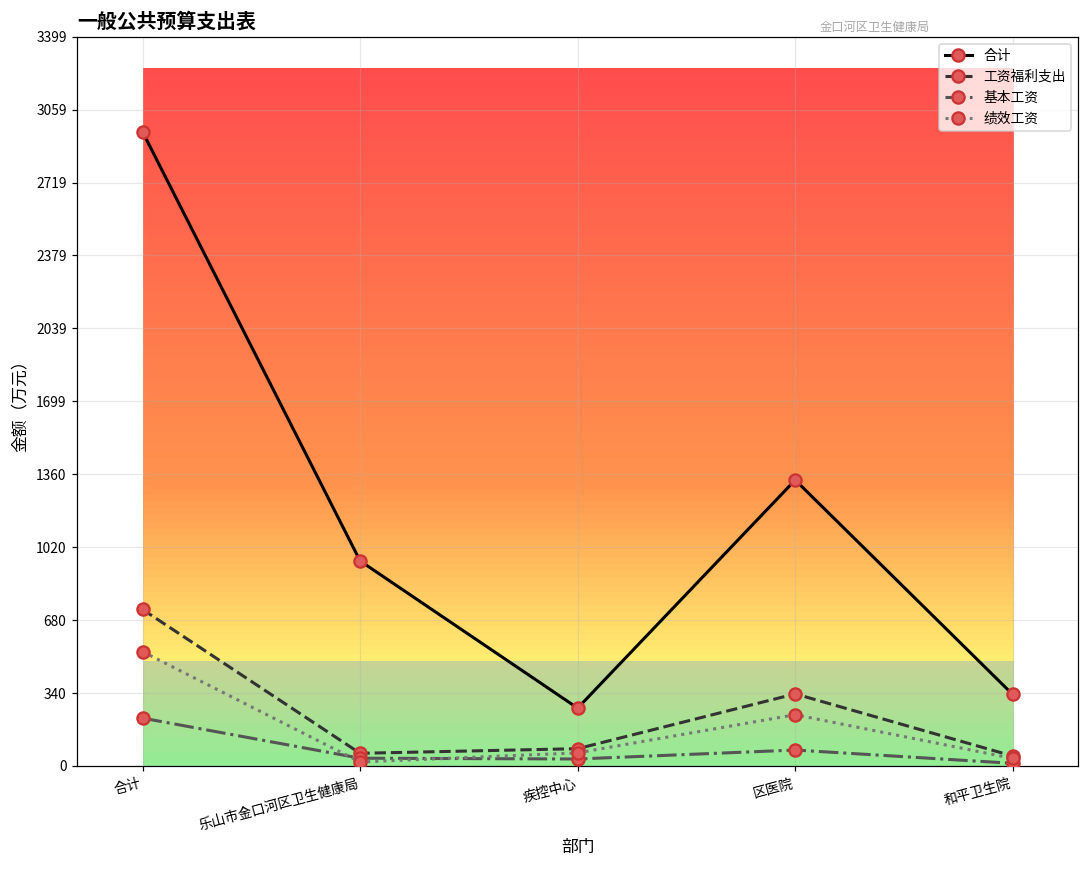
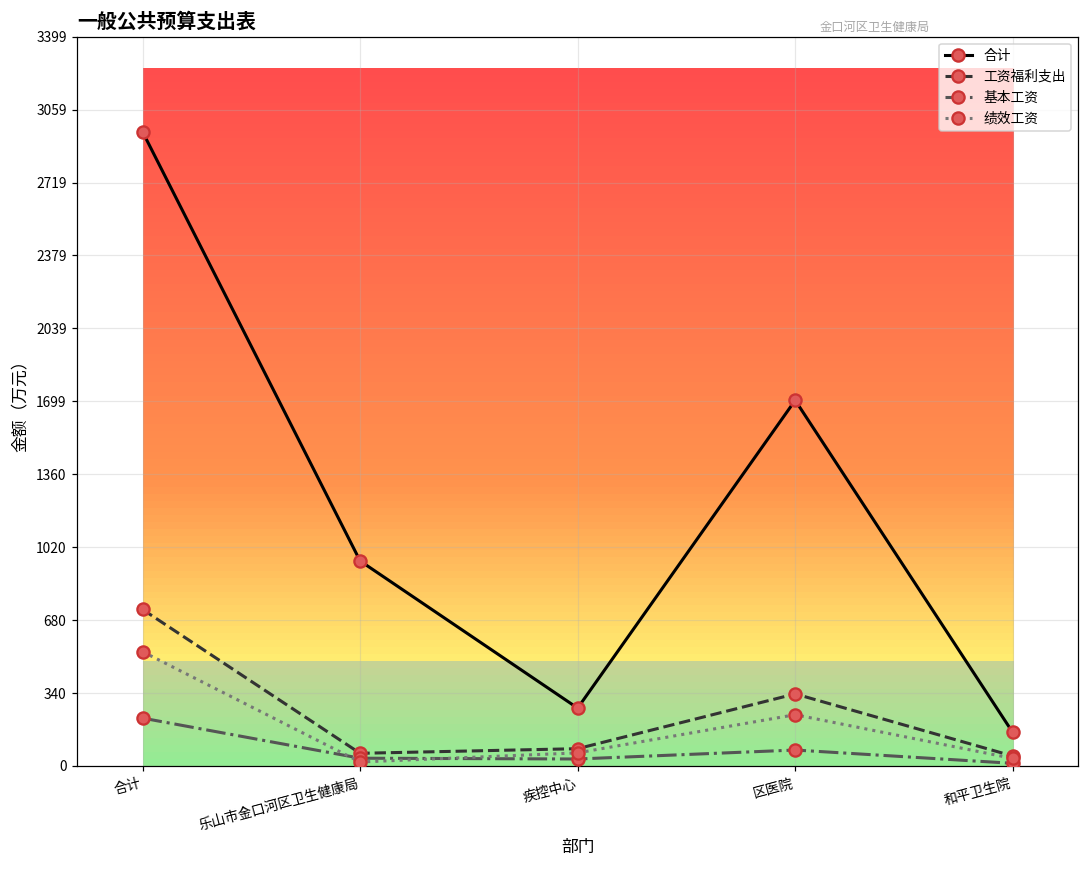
  {
    "合计": {
      "合计": 2960,
      "乐山市金口河区卫生健康局": 960,
      "疾控中心": 270,
-     "区医院": 1330,
-     "和平卫生院": 330
+     "区医院": 1700,
+     "和平卫生院": 160
    }
  }
